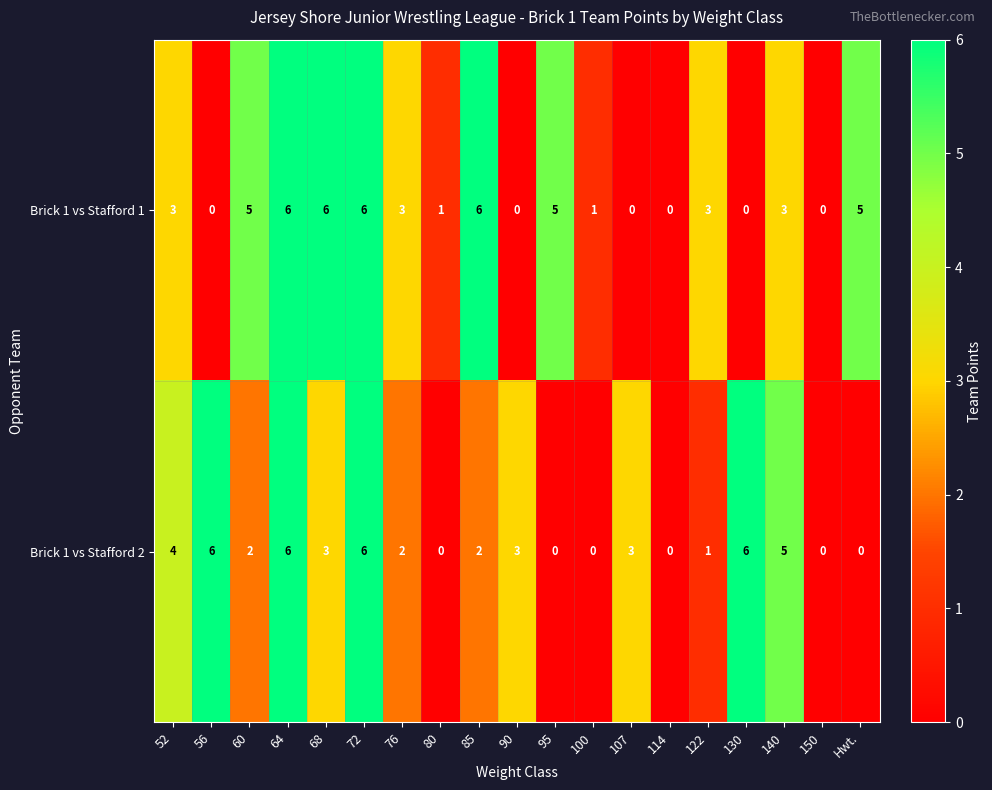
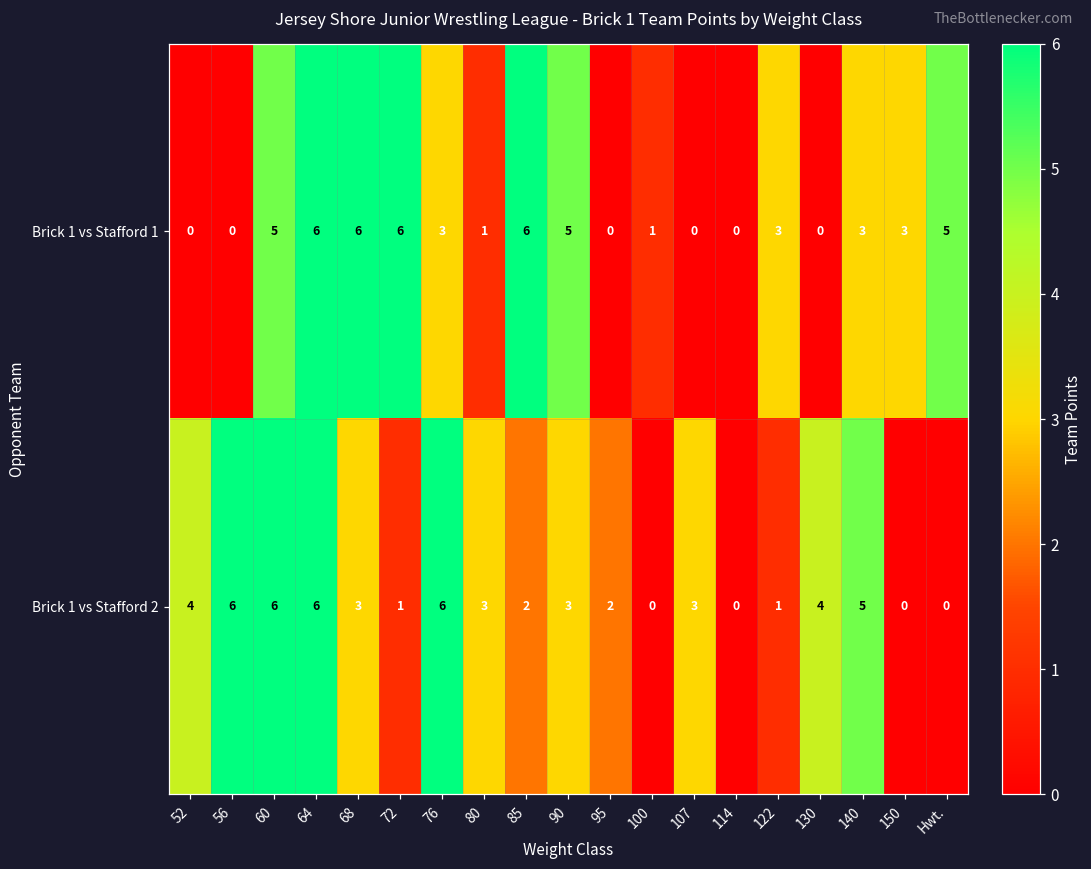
  {
    "Brick 1 vs Stafford 1": {
-     "52": 3,
+     "52": 0,
      "56": 0,
      "60": 5,
      "64": 6,
      "68": 6,
      "72": 6,
      "76": 3,
      "80": 1,
      "85": 6,
-     "90": 0,
-     "95": 5,
+     "90": 5,
+     "95": 0,
      "100": 1,
      "107": 0,
      "114": 0,
      "122": 3,
      "130": 0,
      "140": 3,
-     "150": 0,
+     "150": 3,
      "Hwt.": 5
    },
    "Brick 1 vs Stafford 2": {
      "52": 4,
      "56": 6,
-     "60": 2,
+     "60": 6,
      "64": 6,
      "68": 3,
-     "72": 6,
-     "76": 2,
-     "80": 0,
+     "72": 1,
+     "76": 6,
+     "80": 3,
      "85": 2,
      "90": 3,
-     "95": 0,
+     "95": 2,
      "100": 0,
      "107": 3,
      "114": 0,
      "122": 1,
-     "130": 6,
+     "130": 4,
      "140": 5,
      "150": 0,
      "Hwt.": 0
    }
  }
